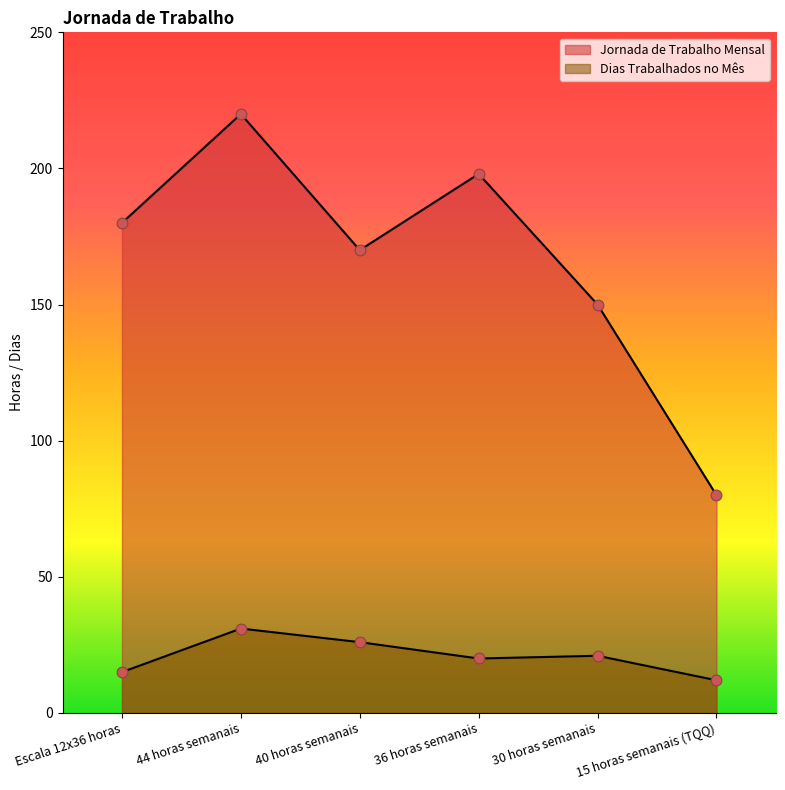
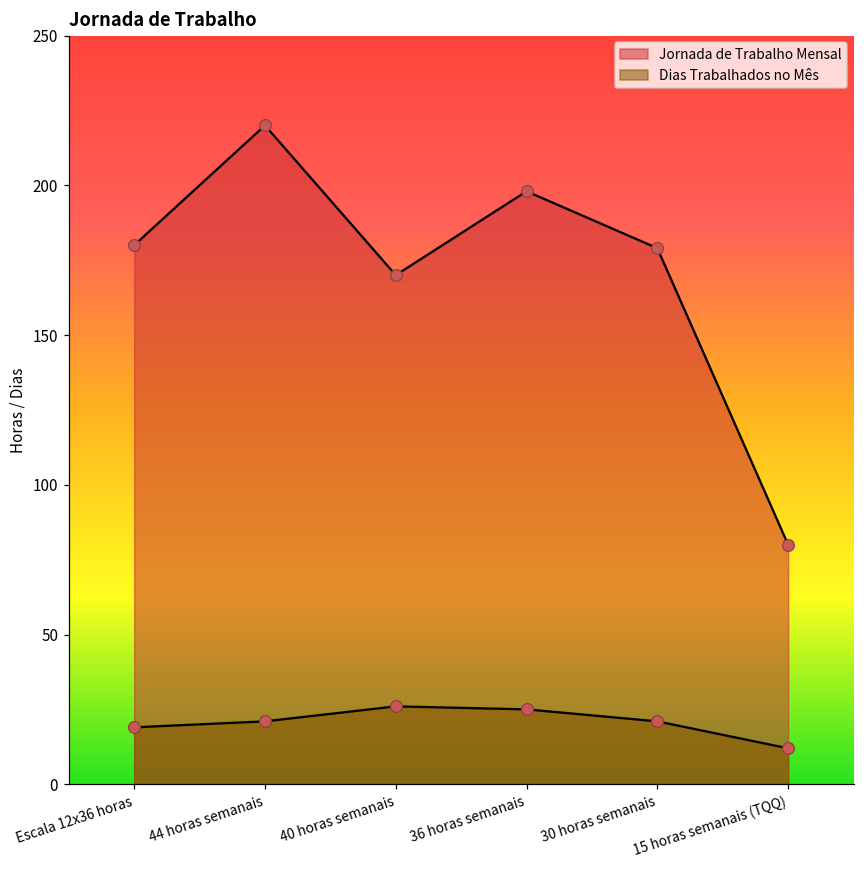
  {
    "Jornada de Trabalho Mensal": {
      "Escala 12x36 horas": 180,
      "44 horas semanais": 220,
      "40 horas semanais": 170,
      "36 horas semanais": 198,
-     "30 horas semanais": 150,
+     "30 horas semanais": 179,
      "15 horas semanais (TQQ)": 80
    },
    "Dias Trabalhados no Mês": {
-     "Escala 12x36 horas": 15,
-     "44 horas semanais": 31,
+     "Escala 12x36 horas": 19,
+     "44 horas semanais": 21,
      "40 horas semanais": 26,
-     "36 horas semanais": 20,
+     "36 horas semanais": 25,
      "30 horas semanais": 21,
      "15 horas semanais (TQQ)": 12
    }
  }
